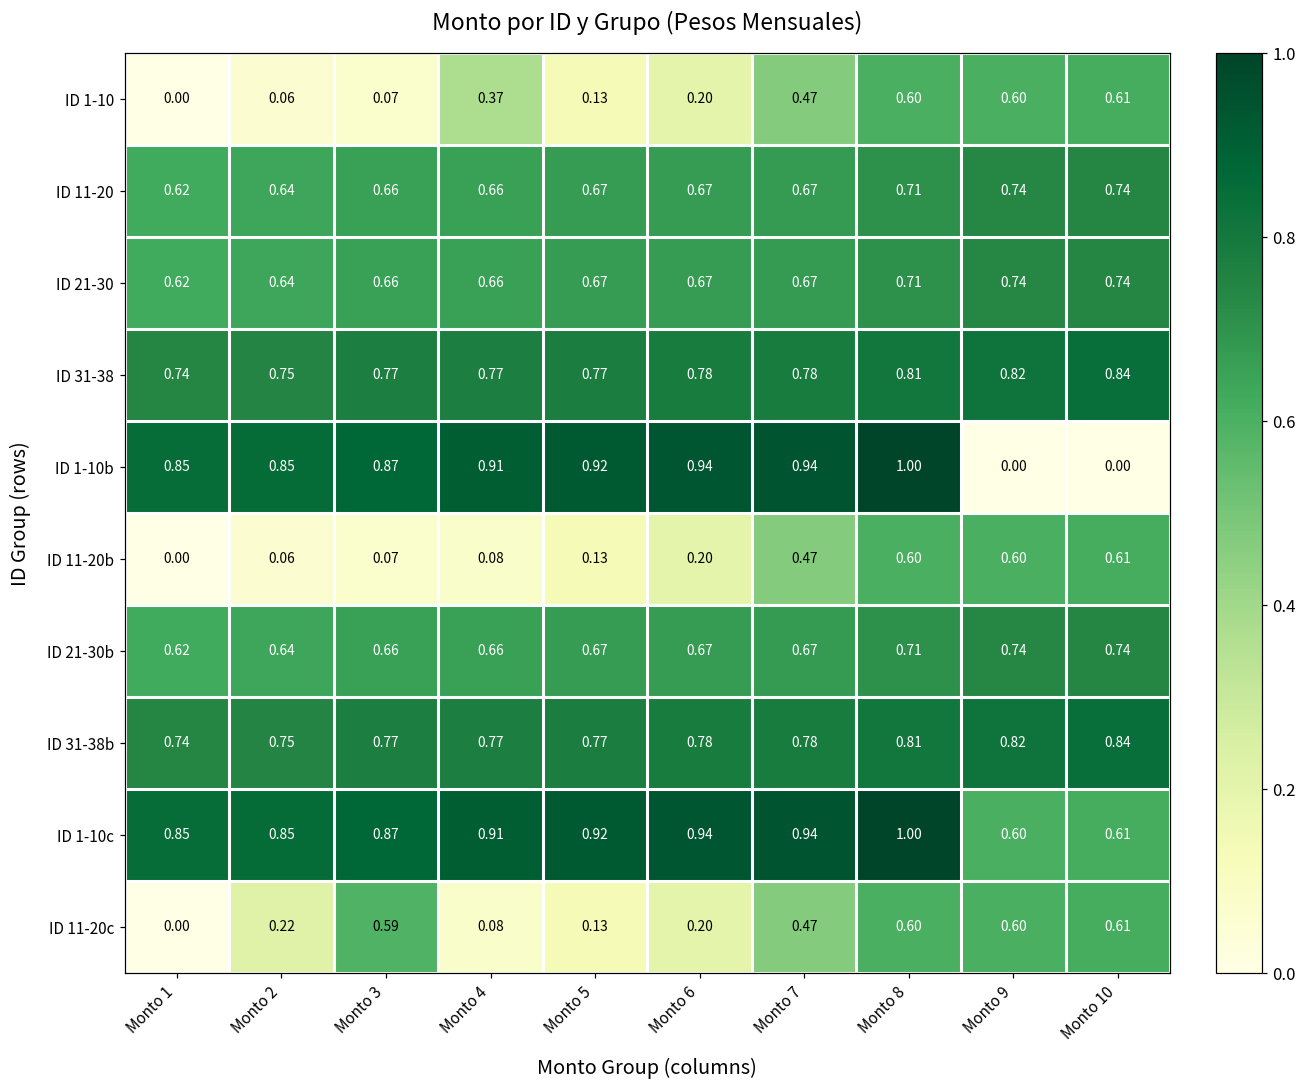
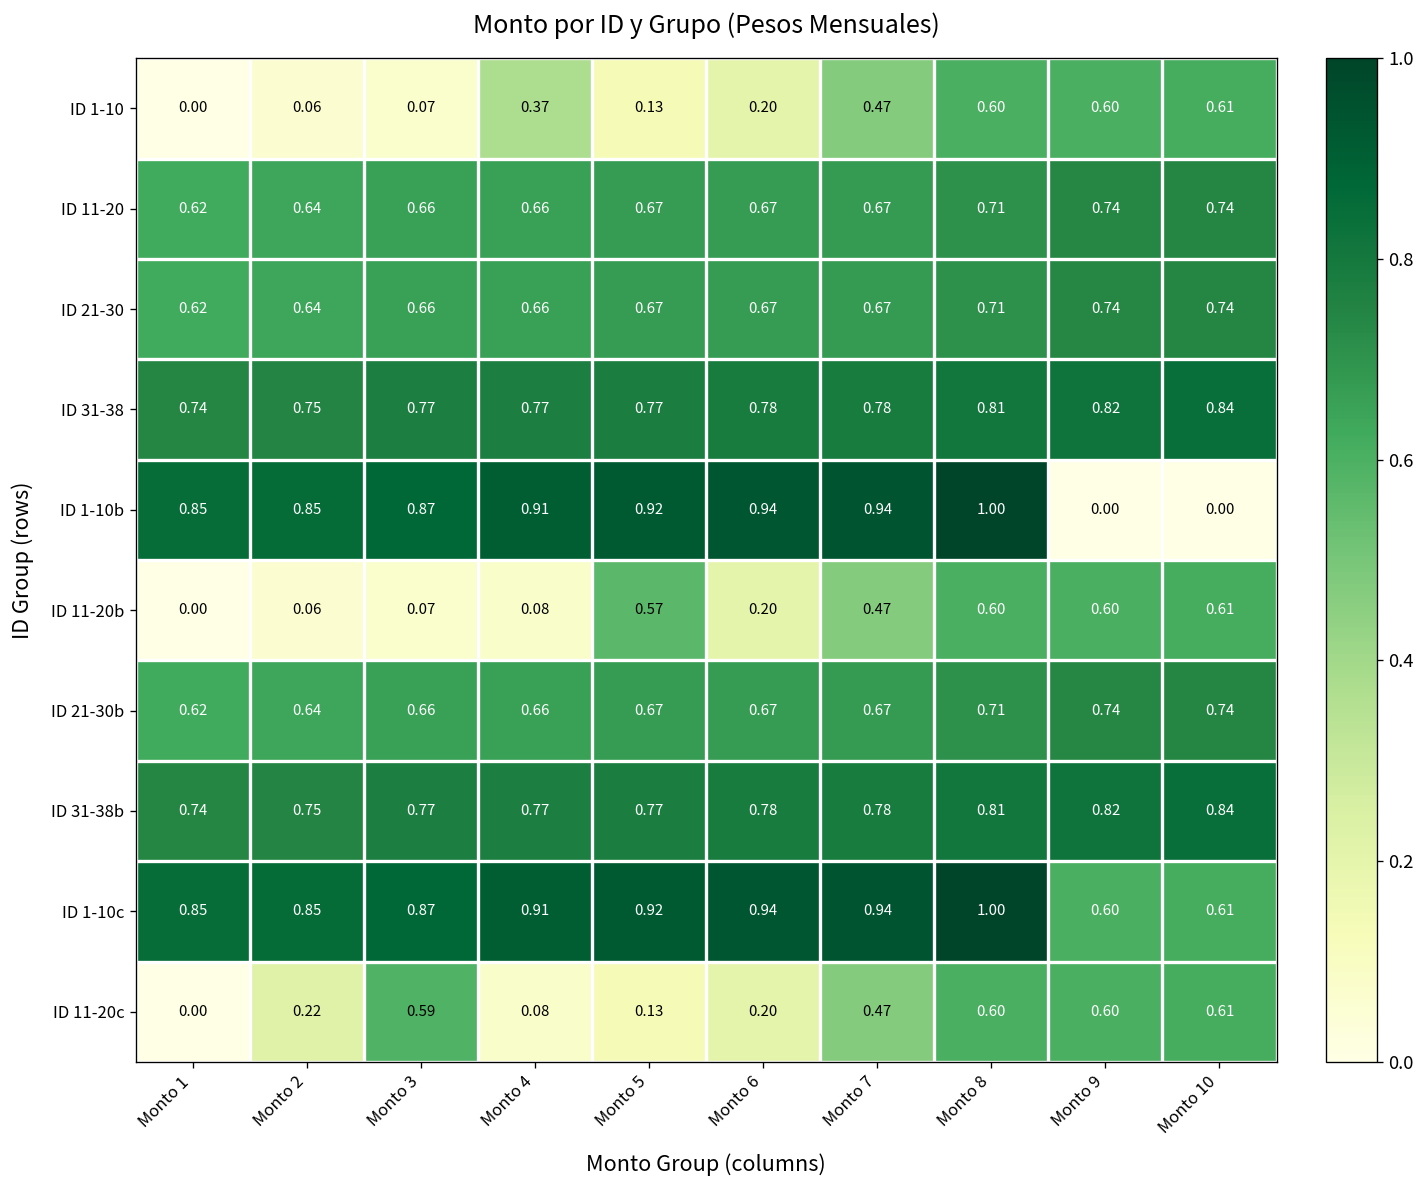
  {
    "ID 1-10": {
      "Monto 1": 0.00,
      "Monto 2": 0.06,
      "Monto 3": 0.07,
      "Monto 4": 0.37,
      "Monto 5": 0.13,
      "Monto 6": 0.20,
      "Monto 7": 0.47,
      "Monto 8": 0.60,
      "Monto 9": 0.60,
      "Monto 10": 0.61
    },
    "ID 11-20": {
      "Monto 1": 0.62,
      "Monto 2": 0.64,
      "Monto 3": 0.66,
      "Monto 4": 0.66,
      "Monto 5": 0.67,
      "Monto 6": 0.67,
      "Monto 7": 0.67,
      "Monto 8": 0.71,
      "Monto 9": 0.74,
      "Monto 10": 0.74
    },
    "ID 21-30": {
      "Monto 1": 0.62,
      "Monto 2": 0.64,
      "Monto 3": 0.66,
      "Monto 4": 0.66,
      "Monto 5": 0.67,
      "Monto 6": 0.67,
      "Monto 7": 0.67,
      "Monto 8": 0.71,
      "Monto 9": 0.74,
      "Monto 10": 0.74
    },
    "ID 31-38": {
      "Monto 1": 0.74,
      "Monto 2": 0.75,
      "Monto 3": 0.77,
      "Monto 4": 0.77,
      "Monto 5": 0.77,
      "Monto 6": 0.78,
      "Monto 7": 0.78,
      "Monto 8": 0.81,
      "Monto 9": 0.82,
      "Monto 10": 0.84
    },
    "ID 1-10b": {
      "Monto 1": 0.85,
      "Monto 2": 0.85,
      "Monto 3": 0.87,
      "Monto 4": 0.91,
      "Monto 5": 0.92,
      "Monto 6": 0.94,
      "Monto 7": 0.94,
      "Monto 8": 1.00,
      "Monto 9": 0.00,
      "Monto 10": 0.00
    },
    "ID 11-20b": {
      "Monto 1": 0.00,
      "Monto 2": 0.06,
      "Monto 3": 0.07,
      "Monto 4": 0.08,
-     "Monto 5": 0.13,
+     "Monto 5": 0.57,
      "Monto 6": 0.20,
      "Monto 7": 0.47,
      "Monto 8": 0.60,
      "Monto 9": 0.60,
      "Monto 10": 0.61
    },
    "ID 21-30b": {
      "Monto 1": 0.62,
      "Monto 2": 0.64,
      "Monto 3": 0.66,
      "Monto 4": 0.66,
      "Monto 5": 0.67,
      "Monto 6": 0.67,
      "Monto 7": 0.67,
      "Monto 8": 0.71,
      "Monto 9": 0.74,
      "Monto 10": 0.74
    },
    "ID 31-38b": {
      "Monto 1": 0.74,
      "Monto 2": 0.75,
      "Monto 3": 0.77,
      "Monto 4": 0.77,
      "Monto 5": 0.77,
      "Monto 6": 0.78,
      "Monto 7": 0.78,
      "Monto 8": 0.81,
      "Monto 9": 0.82,
      "Monto 10": 0.84
    },
    "ID 1-10c": {
      "Monto 1": 0.85,
      "Monto 2": 0.85,
      "Monto 3": 0.87,
      "Monto 4": 0.91,
      "Monto 5": 0.92,
      "Monto 6": 0.94,
      "Monto 7": 0.94,
      "Monto 8": 1.00,
      "Monto 9": 0.60,
      "Monto 10": 0.61
    },
    "ID 11-20c": {
      "Monto 1": 0.00,
      "Monto 2": 0.22,
      "Monto 3": 0.59,
      "Monto 4": 0.08,
      "Monto 5": 0.13,
      "Monto 6": 0.20,
      "Monto 7": 0.47,
      "Monto 8": 0.60,
      "Monto 9": 0.60,
      "Monto 10": 0.61
    }
  }
